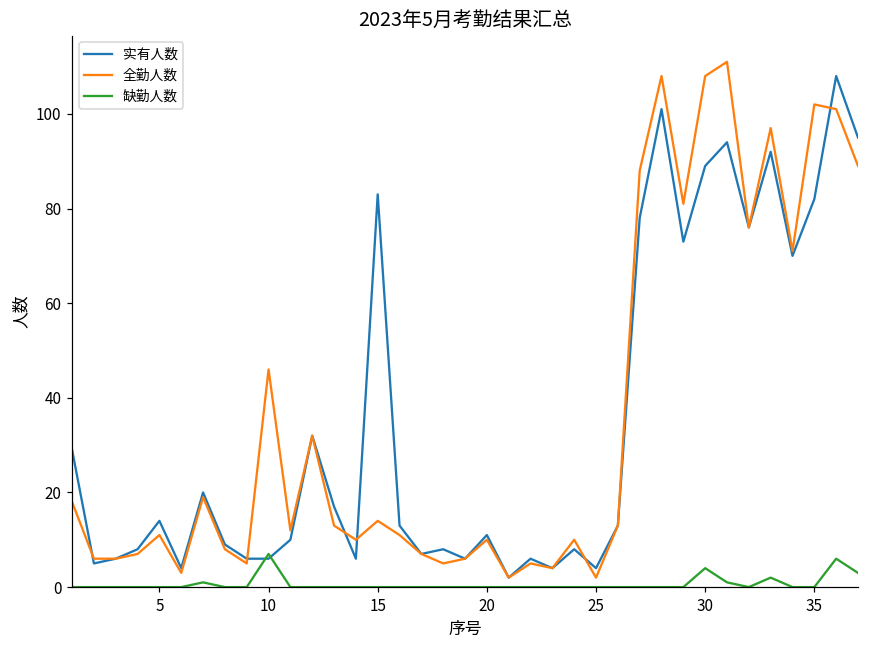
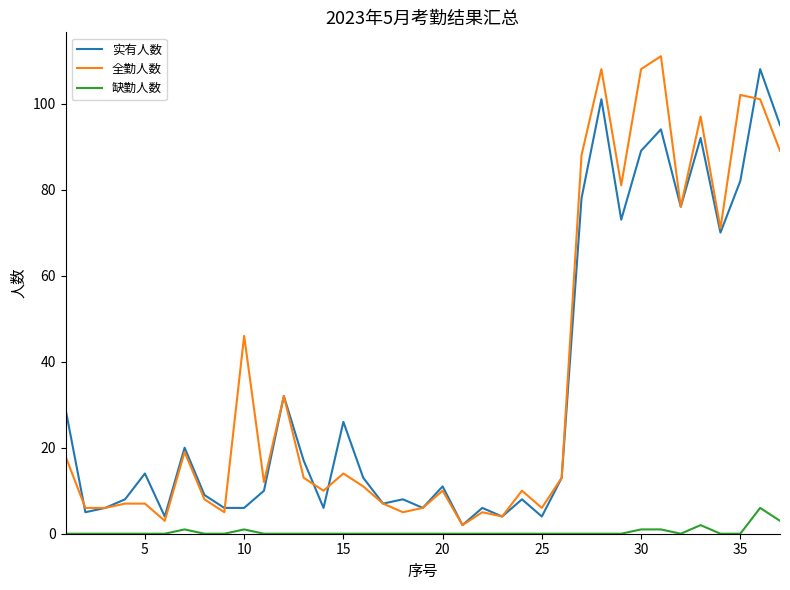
  {
    "实有人数": {
      "5": 14,
      "10": 6,
-     "15": 83,
+     "15": 26,
      "20": 11,
      "25": 4,
      "30": 89,
      "35": 82
    },
    "全勤人数": {
-     "5": 11,
+     "5": 7,
      "10": 46,
      "15": 14,
      "20": 10,
-     "25": 2,
+     "25": 6,
      "30": 108,
      "35": 102
    },
    "缺勤人数": {
      "5": 0,
-     "10": 7,
+     "10": 1,
      "15": 0,
      "20": 0,
      "25": 0,
-     "30": 4,
+     "30": 1,
      "35": 0
    }
  }
